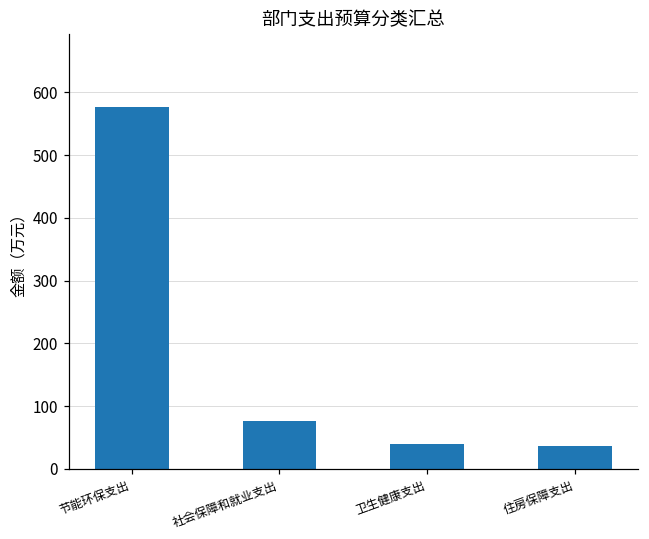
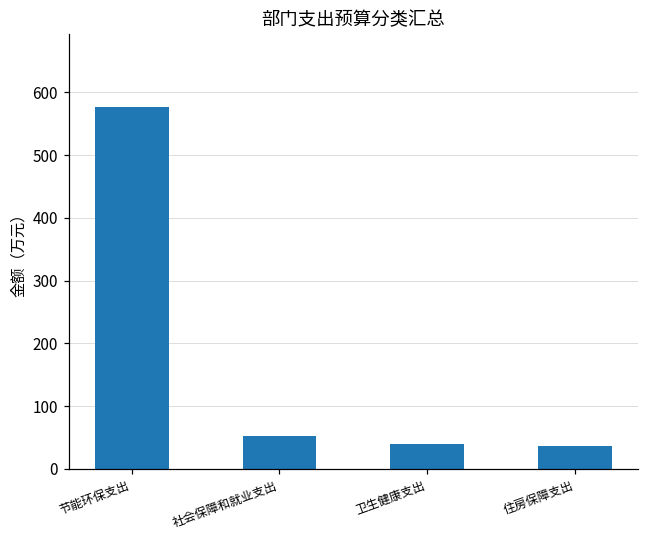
  {
    "节能环保支出": 580,
-   "社会保障和就业支出": 80,
+   "社会保障和就业支出": 50,
    "卫生健康支出": 40,
    "住房保障支出": 40
  }
